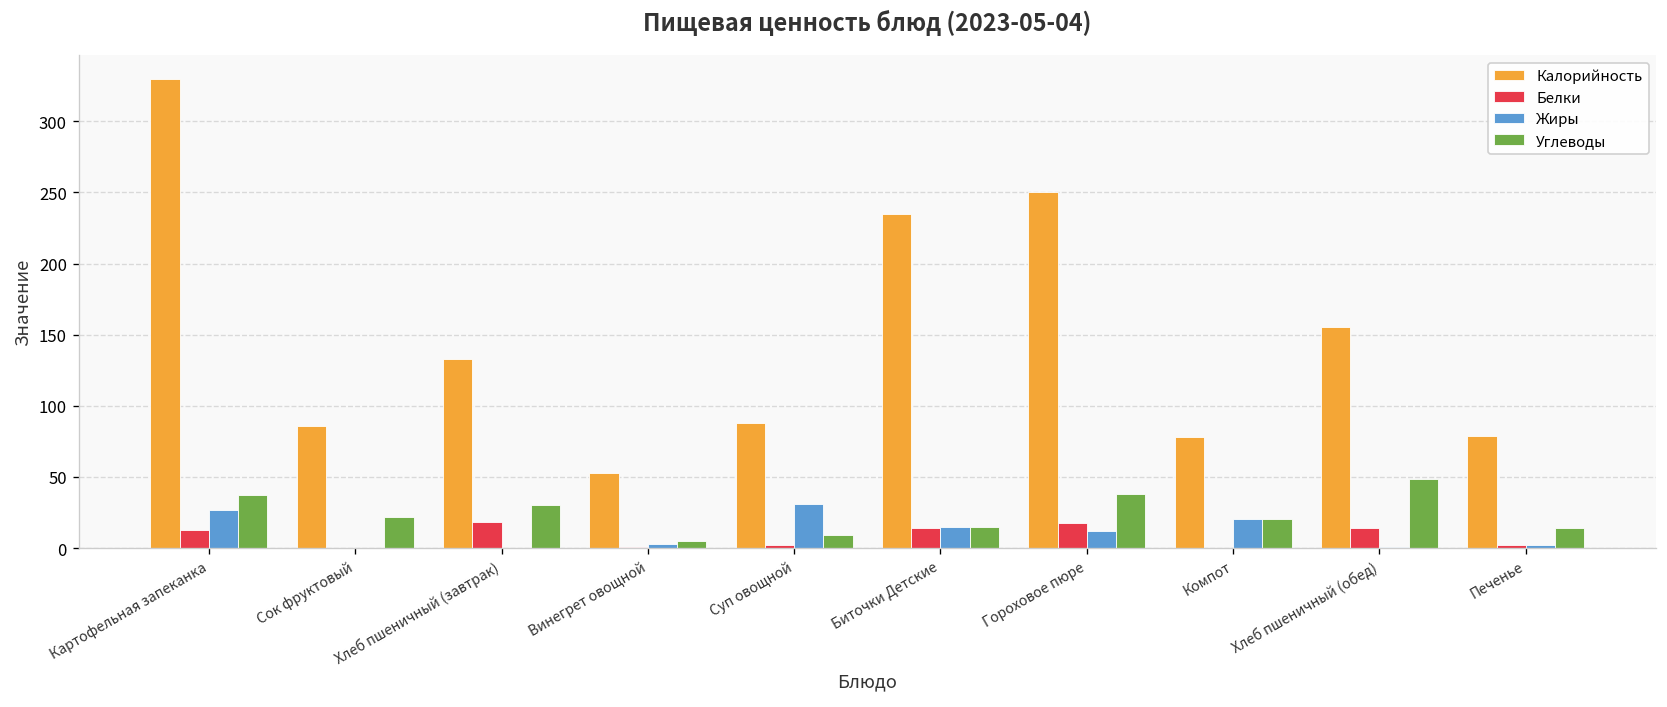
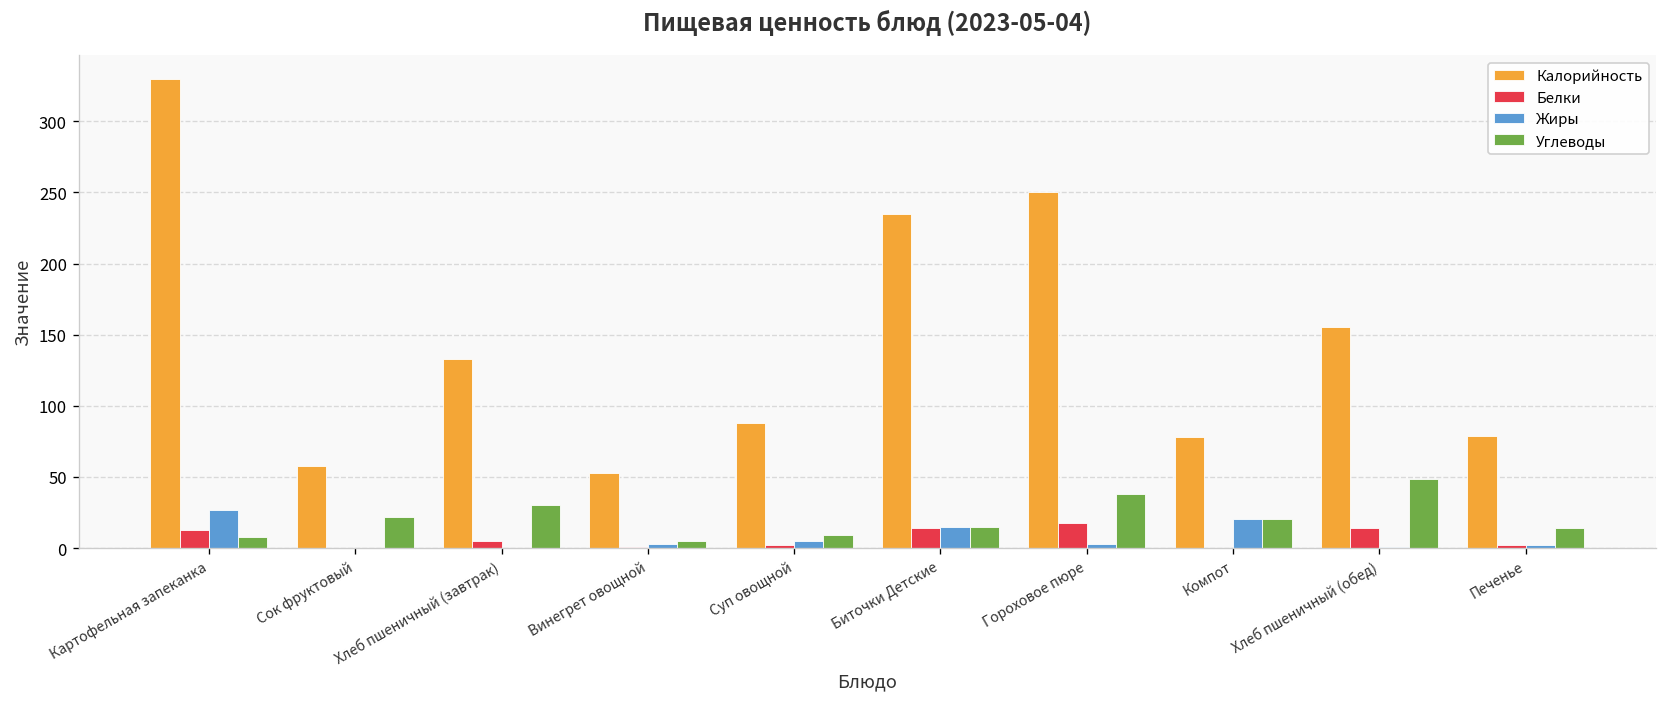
  {
    "Калорийность": {
      "Картофельная запеканка": 330,
-     "Сок фруктовый": 86,
+     "Сок фруктовый": 58,
      "Хлеб пшеничный (завтрак)": 133,
      "Винегрет овощной": 53,
      "Суп овощной": 88,
      "Биточки Детские": 235,
      "Гороховое пюре": 250,
      "Компот": 78,
      "Хлеб пшеничный (обед)": 155,
      "Печенье": 79
    },
    "Белки": {
      "Картофельная запеканка": 13,
      "Сок фруктовый": 0,
-     "Хлеб пшеничный (завтрак)": 18,
+     "Хлеб пшеничный (завтрак)": 5,
      "Биточки Детские": 14,
      "Гороховое пюре": 17,
      "Хлеб пшеничный (обед)": 14
    },
    "Жиры": {
      "Картофельная запеканка": 27,
      "Сок фруктовый": 0,
      "Хлеб пшеничный (завтрак)": 0,
      "Винегрет овощной": 3,
-     "Суп овощной": 31,
+     "Суп овощной": 5,
      "Биточки Детские": 15,
-     "Гороховое пюре": 12,
+     "Гороховое пюре": 3,
      "Компот": 20
    },
    "Углеводы": {
-     "Картофельная запеканка": 37,
+     "Картофельная запеканка": 8,
      "Сок фруктовый": 22,
      "Хлеб пшеничный (завтрак)": 30,
      "Винегрет овощной": 5,
      "Суп овощной": 9,
      "Биточки Детские": 15,
      "Гороховое пюре": 38,
      "Компот": 21,
      "Хлеб пшеничный (обед)": 49,
      "Печенье": 14
    }
  }
